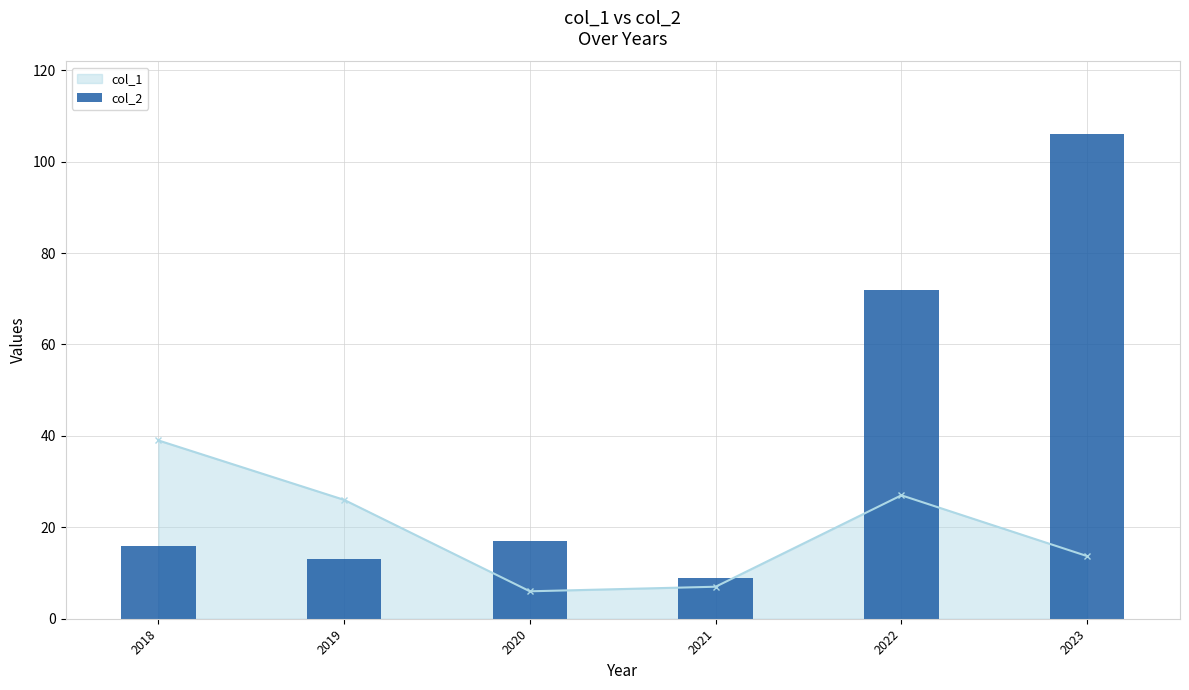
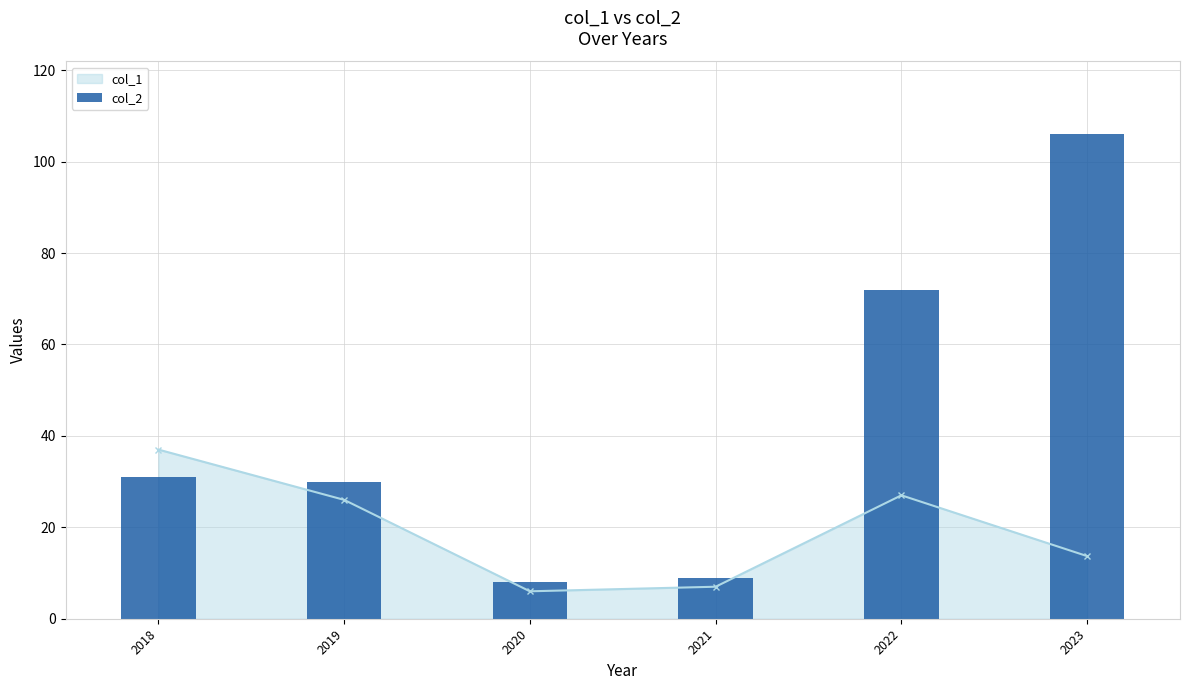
  {
    "col_2": {
-     "2018": 16,
-     "2019": 13,
-     "2020": 17,
+     "2018": 31,
+     "2019": 30,
+     "2020": 8,
      "2021": 9,
      "2022": 72,
      "2023": 106
    },
    "col_1": {
-     "2018": 39,
+     "2018": 37,
      "2019": 26,
      "2020": 6,
      "2021": 7,
      "2022": 27,
      "2023": 14
    }
  }
